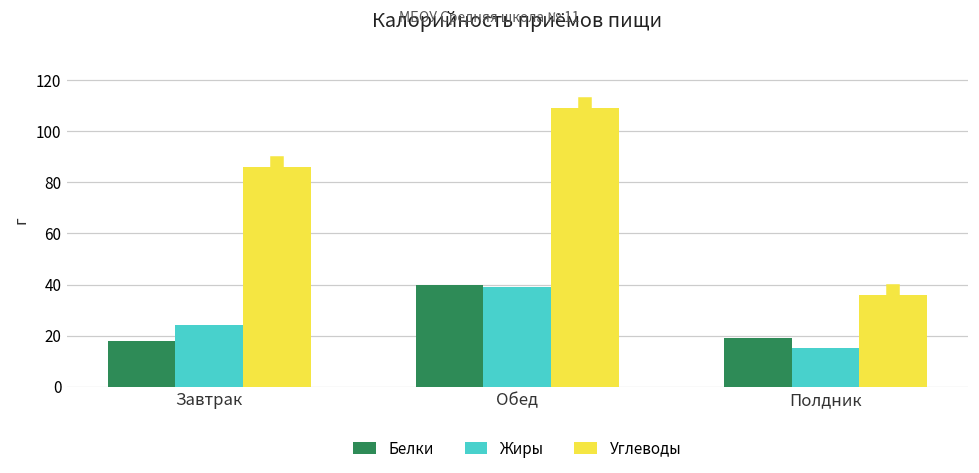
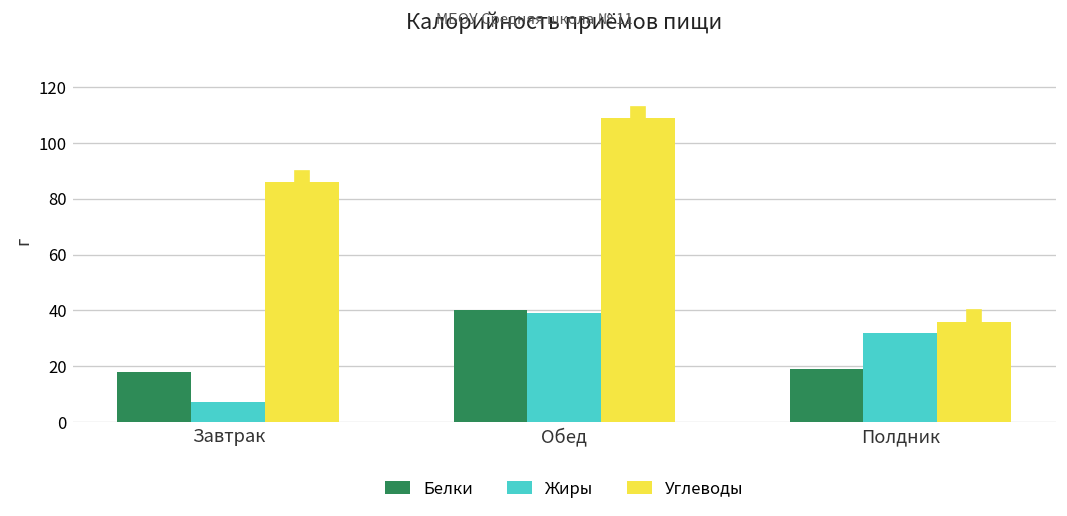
  {
    "Белки": {
      "Завтрак": 18,
      "Обед": 40,
      "Полдник": 19
    },
    "Жиры": {
-     "Завтрак": 24,
+     "Завтрак": 7,
      "Обед": 39,
-     "Полдник": 15
+     "Полдник": 32
    }
  }
